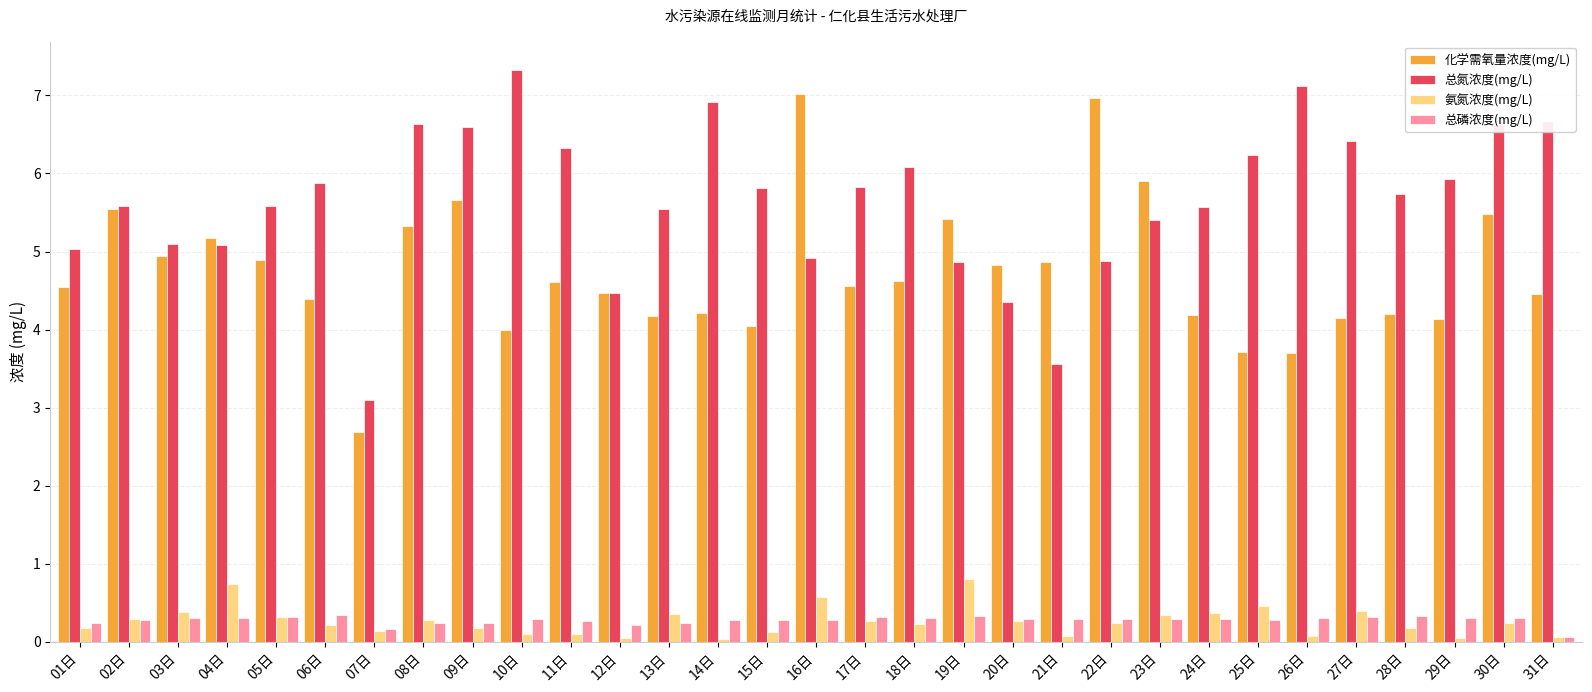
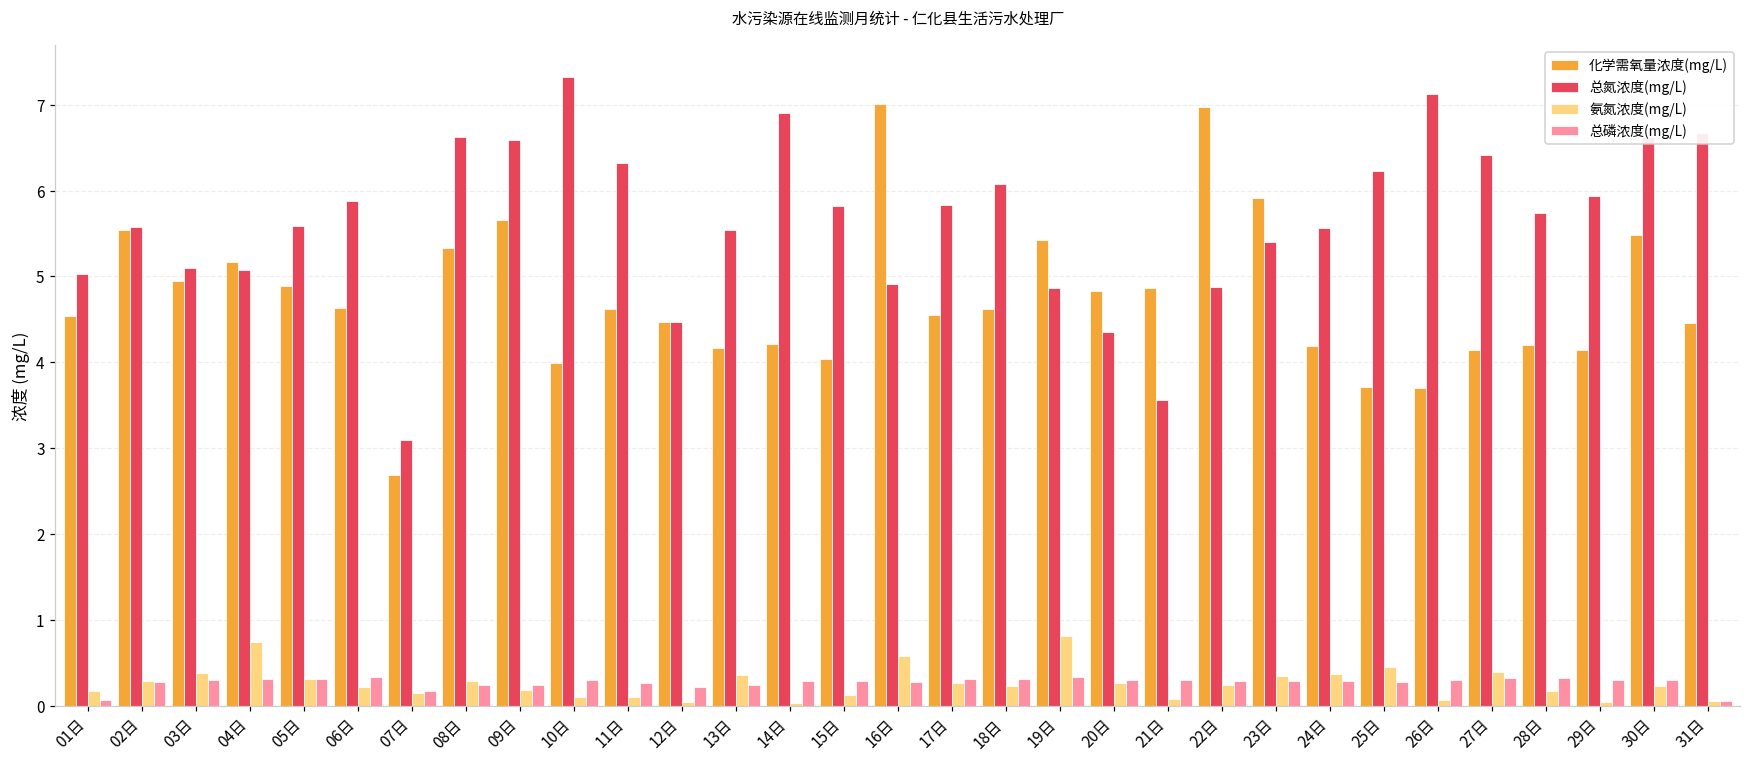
  {
    "化学需氧量浓度(mg/L)": {
      "01日": 4.5,
      "02日": 5.5,
      "03日": 4.9,
      "04日": 5.2,
      "05日": 4.9,
-     "06日": 4.4,
+     "06日": 4.6,
      "07日": 2.7,
      "08日": 5.3,
      "09日": 5.7,
      "10日": 4.0,
      "11日": 4.6,
      "12日": 4.5,
      "13日": 4.2,
      "14日": 4.2,
      "15日": 4.0,
      "16日": 7.0,
      "17日": 4.6,
      "18日": 4.6,
      "19日": 5.4,
      "20日": 4.8,
      "21日": 4.9,
      "22日": 7.0,
      "23日": 5.9,
      "24日": 4.2,
      "25日": 3.7,
      "26日": 3.7,
      "27日": 4.1,
      "28日": 4.2,
      "29日": 4.1,
      "30日": 5.5,
      "31日": 4.5
    },
    "总氮浓度(mg/L)": {
      "01日": 5.0,
      "02日": 5.6,
      "03日": 5.1,
      "04日": 5.1,
      "05日": 5.6,
      "06日": 5.9,
      "07日": 3.1,
      "08日": 6.6,
      "09日": 6.6,
      "10日": 7.3,
      "11日": 6.3,
      "12日": 4.5,
      "13日": 5.5,
      "14日": 6.9,
      "15日": 5.8,
      "16日": 4.9,
      "17日": 5.8,
      "18日": 6.1,
      "19日": 4.9,
      "20日": 4.4,
      "21日": 3.6,
      "22日": 4.9,
      "23日": 5.4,
      "24日": 5.6,
      "25日": 6.2,
      "26日": 7.1,
      "27日": 6.4,
      "28日": 5.7,
      "29日": 5.9
    },
    "氨氮浓度(mg/L)": {
      "01日": 0.2,
      "02日": 0.3,
      "03日": 0.4,
      "04日": 0.7,
      "05日": 0.3,
      "06日": 0.2,
      "07日": 0.1,
      "08日": 0.3,
      "09日": 0.2,
      "10日": 0.1,
      "11日": 0.1,
      "12日": 0.0,
      "13日": 0.4,
      "14日": 0.0,
      "15日": 0.1,
      "16日": 0.6,
      "17日": 0.3,
      "18日": 0.2,
      "19日": 0.8,
      "20日": 0.3,
      "21日": 0.1,
      "22日": 0.2,
      "23日": 0.3,
      "24日": 0.4,
      "25日": 0.5,
      "26日": 0.1,
      "27日": 0.4,
      "28日": 0.2,
      "29日": 0.0,
      "30日": 0.2,
      "31日": 0.1
    },
    "总磷浓度(mg/L)": {
-     "01日": 0.2,
+     "01日": 0.1,
      "02日": 0.3,
      "03日": 0.3,
      "04日": 0.3,
      "05日": 0.3,
      "06日": 0.3,
      "07日": 0.2,
      "08日": 0.2,
      "09日": 0.2,
      "10日": 0.3,
      "11日": 0.3,
      "12日": 0.2,
      "13日": 0.2,
      "14日": 0.3,
      "15日": 0.3,
      "16日": 0.3,
      "17日": 0.3,
      "18日": 0.3,
      "19日": 0.3,
      "20日": 0.3,
      "21日": 0.3,
      "22日": 0.3,
      "23日": 0.3,
      "24日": 0.3,
      "25日": 0.3,
      "26日": 0.3,
      "27日": 0.3,
      "28日": 0.3,
      "29日": 0.3,
      "30日": 0.3,
      "31日": 0.1
    }
  }
